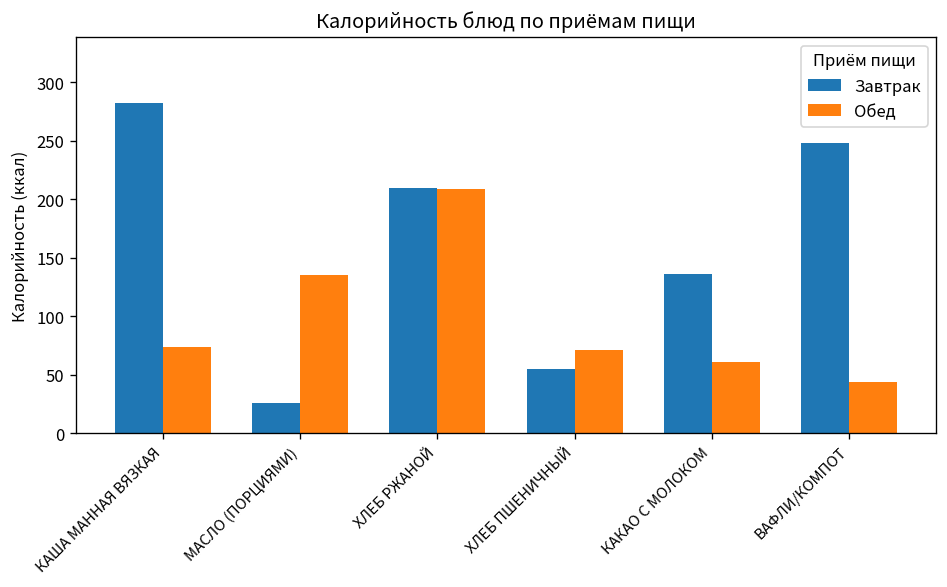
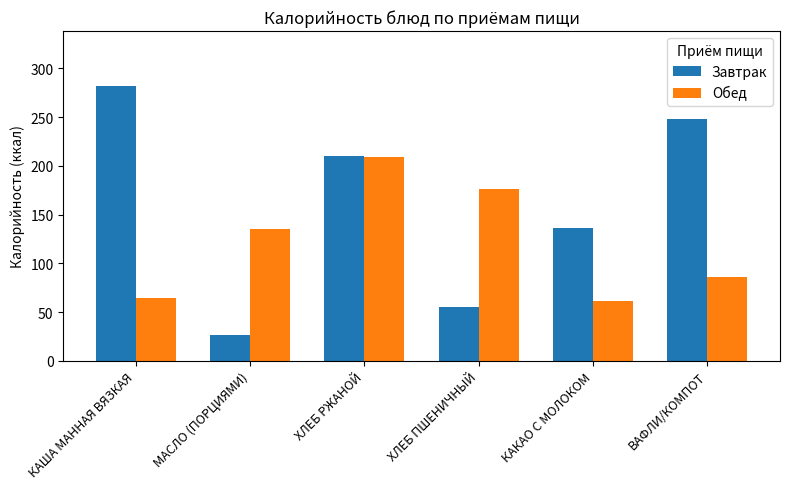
  {
    "Завтрак": {
      "КАША МАННАЯ ВЯЗКАЯ": 280,
      "МАСЛО (ПОРЦИЯМИ)": 30,
      "ХЛЕБ РЖАНОЙ": 210,
      "ХЛЕБ ПШЕНИЧНЫЙ": 60,
      "КАКАО С МОЛОКОМ": 140,
      "ВАФЛИ/КОМПОТ": 250
    },
    "Обед": {
-     "КАША МАННАЯ ВЯЗКАЯ": 70,
+     "КАША МАННАЯ ВЯЗКАЯ": 60,
      "МАСЛО (ПОРЦИЯМИ)": 140,
      "ХЛЕБ РЖАНОЙ": 210,
-     "ХЛЕБ ПШЕНИЧНЫЙ": 70,
+     "ХЛЕБ ПШЕНИЧНЫЙ": 180,
      "КАКАО С МОЛОКОМ": 60,
-     "ВАФЛИ/КОМПОТ": 40
+     "ВАФЛИ/КОМПОТ": 90
    }
  }
